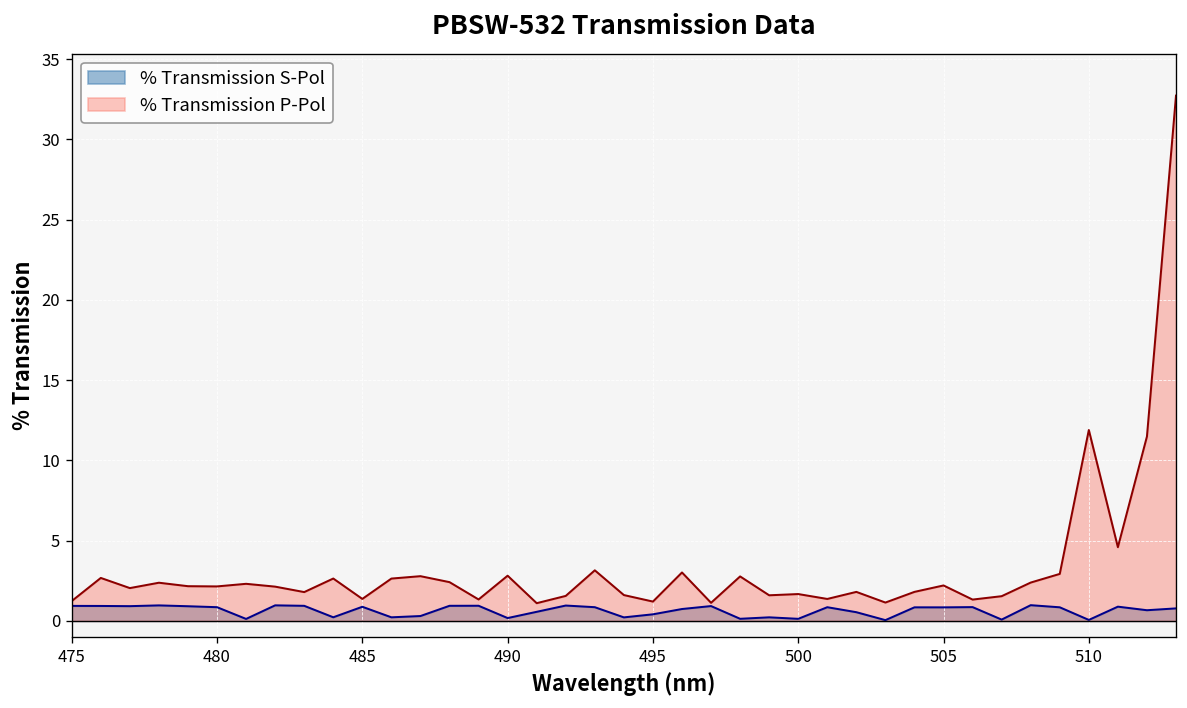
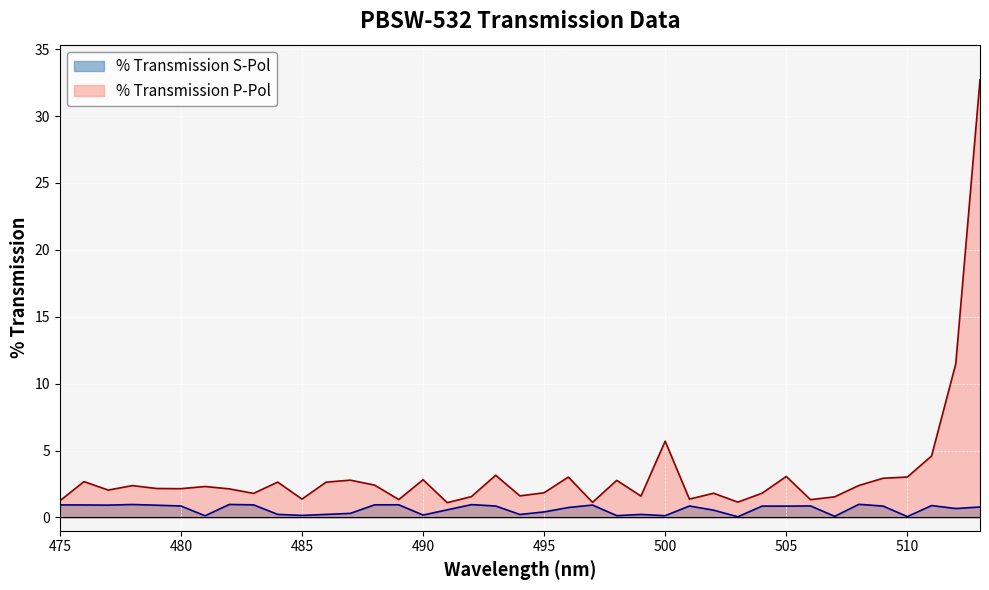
  {
    "% Transmission S-Pol": {
      "475": 0.9,
      "480": 0.9,
-     "485": 0.9,
+     "485": 0.1,
      "490": 0.2,
      "495": 0.4,
      "500": 0.1,
      "505": 0.8,
      "510": 0.1
    },
    "% Transmission P-Pol": {
      "475": 1.2,
      "480": 2.1,
      "485": 1.4,
      "490": 2.8,
-     "495": 1.2,
-     "500": 1.7,
-     "505": 2.2,
-     "510": 11.9
+     "495": 1.8,
+     "500": 5.7,
+     "505": 3.1,
+     "510": 3.0
    }
  }
